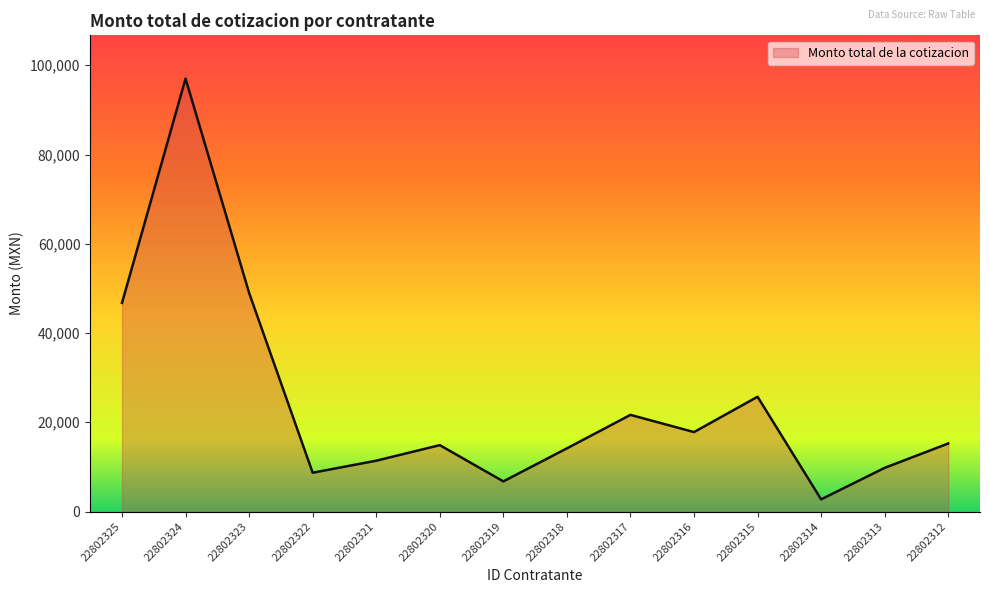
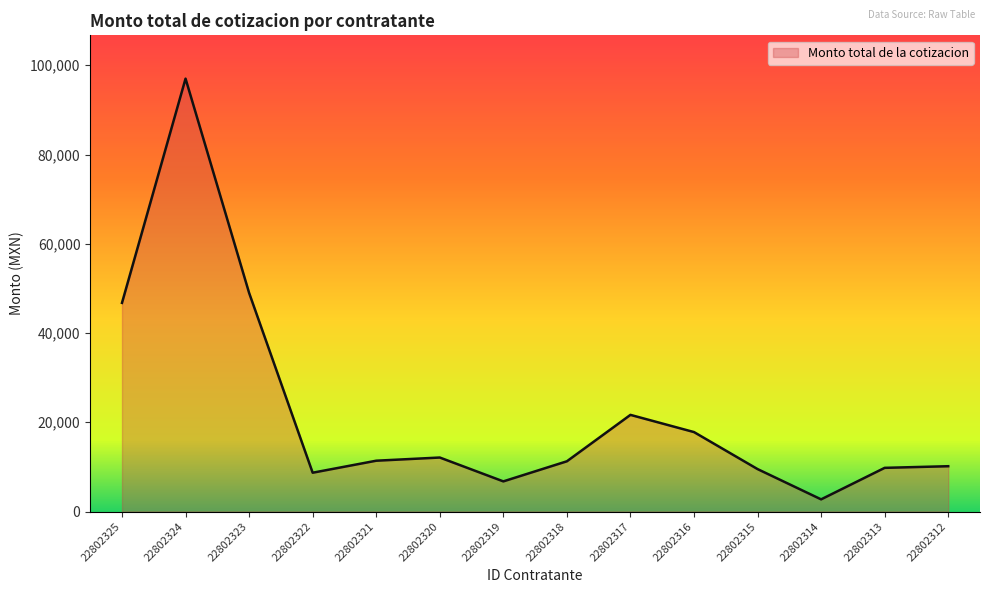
  {
    "22802325": "47,000",
    "22802324": "97,000",
    "22802323": "49,000",
    "22802322": "9,000",
    "22802321": "11,000",
-   "22802320": "15,000",
+   "22802320": "12,000",
    "22802319": "7,000",
-   "22802318": "14,000",
+   "22802318": "11,000",
    "22802317": "22,000",
    "22802316": "18,000",
-   "22802315": "26,000",
+   "22802315": "10,000",
    "22802314": "3,000",
    "22802313": "10,000",
-   "22802312": "15,000"
+   "22802312": "10,000"
  }
